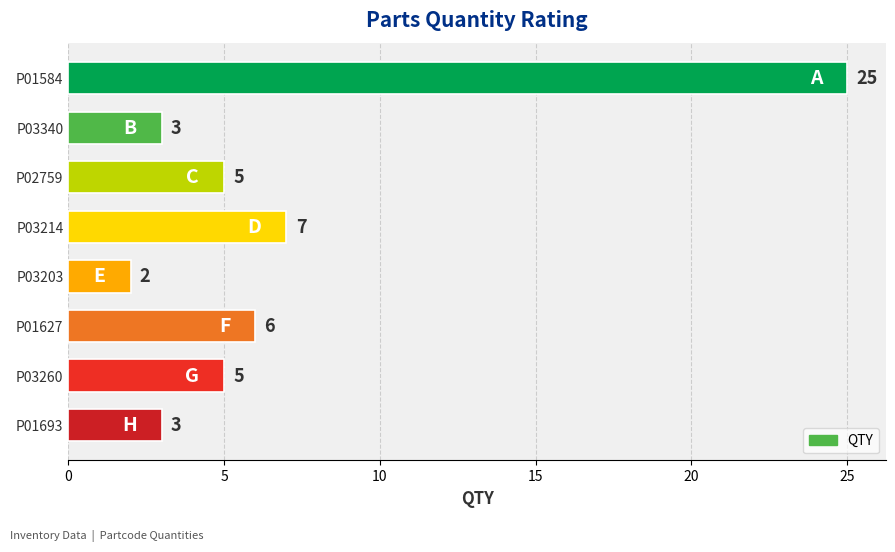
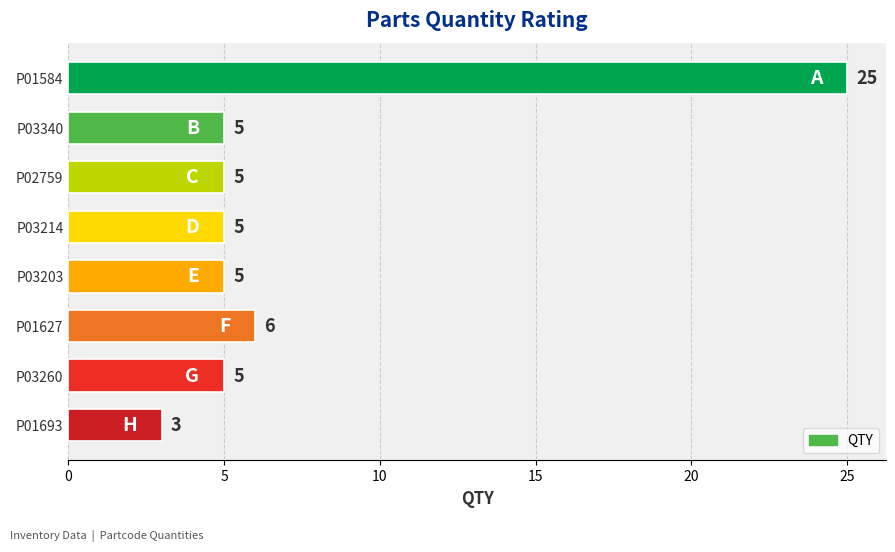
  {
    "P01584": 25,
-   "P03340": 3,
+   "P03340": 5,
    "P02759": 5,
-   "P03214": 7,
-   "P03203": 2,
+   "P03214": 5,
+   "P03203": 5,
    "P01627": 6,
    "P03260": 5,
    "P01693": 3
  }
